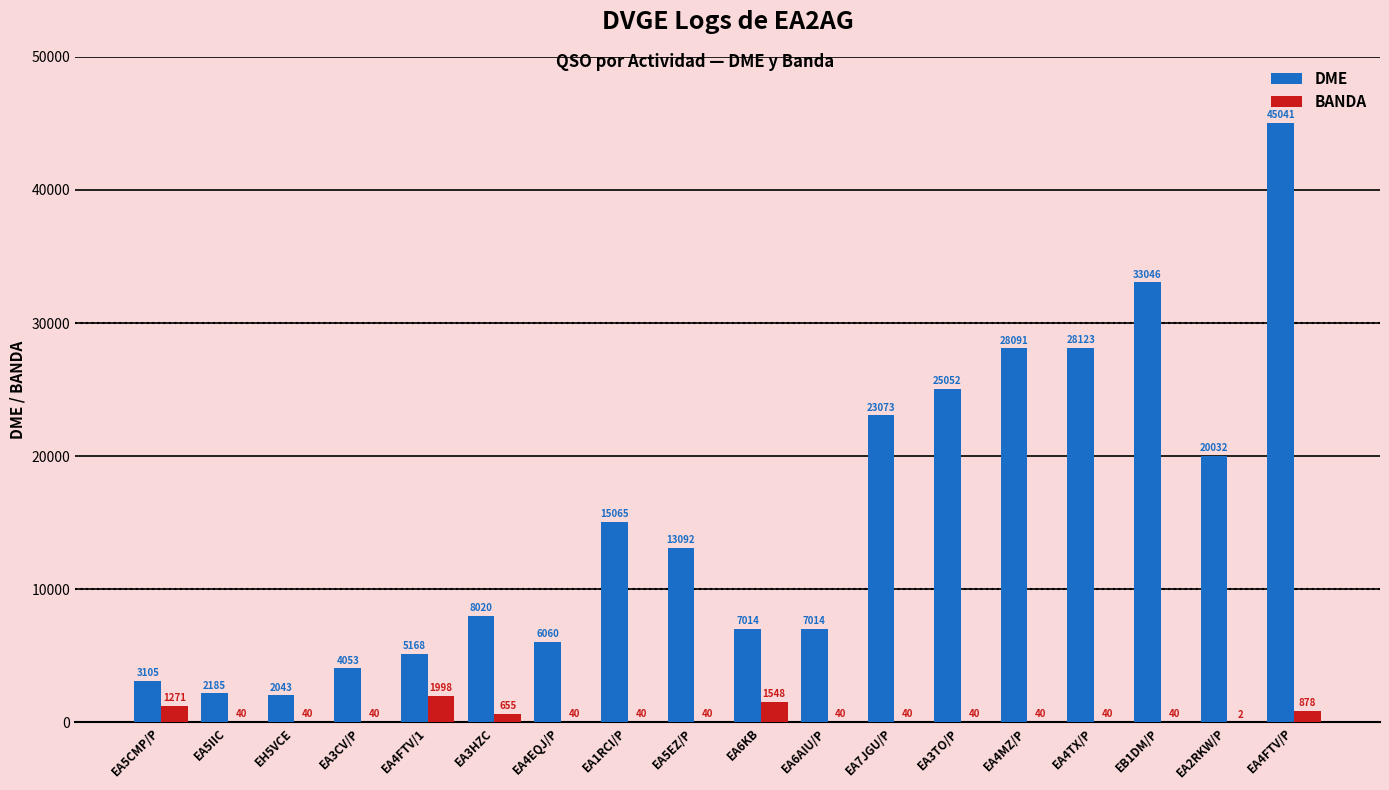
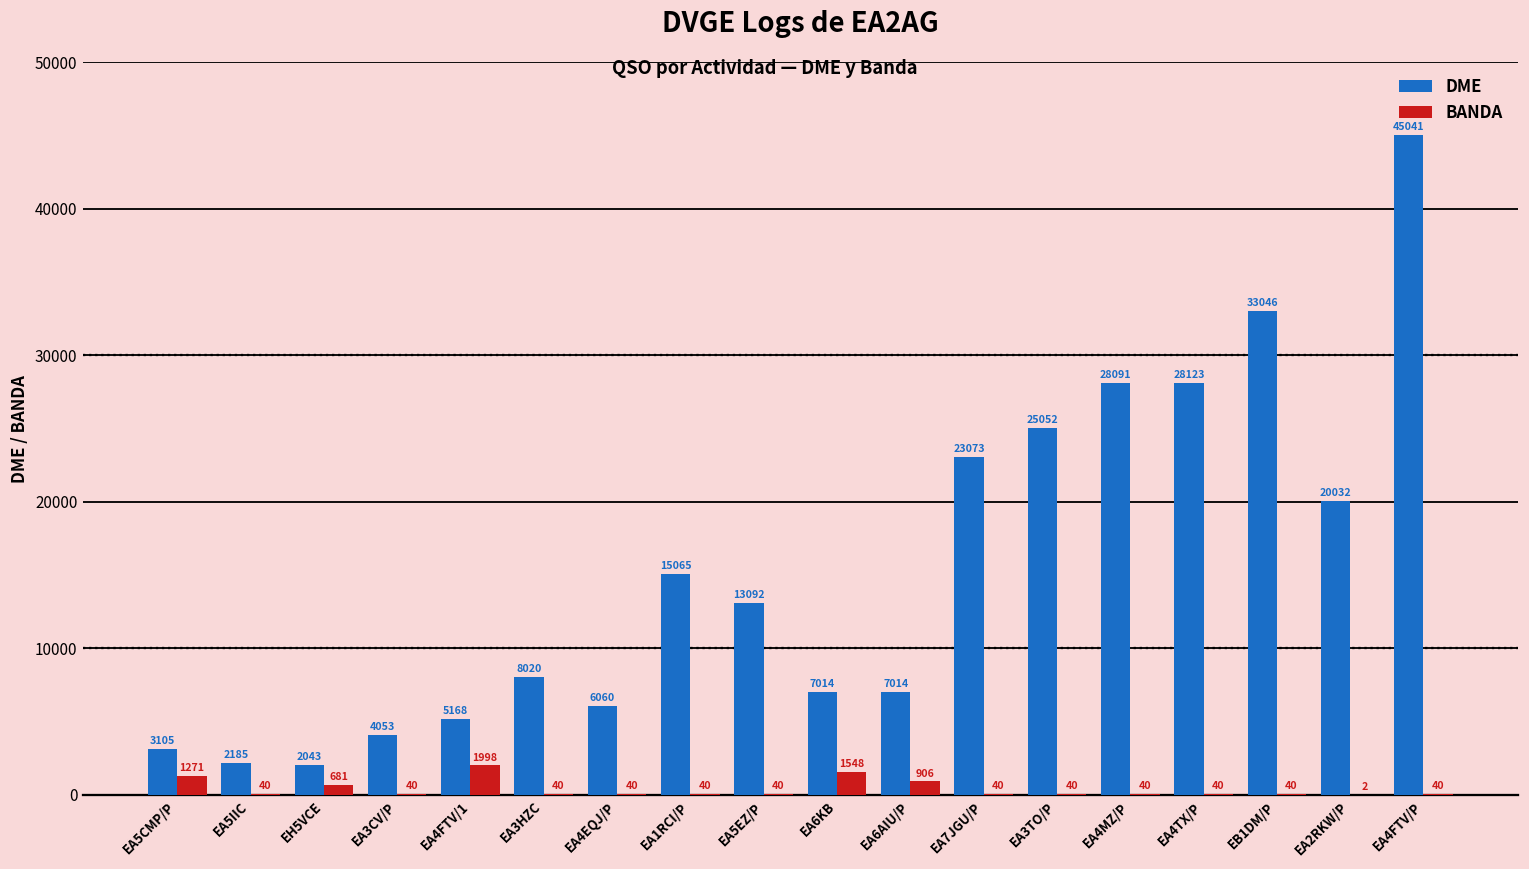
  {
    "DME": {
      "EA5CMP/P": 3105,
      "EA5IIC": 2185,
      "EH5VCE": 2043,
      "EA3CV/P": 4053,
      "EA4FTV/1": 5168,
      "EA3HZC": 8020,
      "EA4EQJ/P": 6060,
      "EA1RCI/P": 15065,
      "EA5EZ/P": 13092,
      "EA6KB": 7014,
      "EA6AIU/P": 7014,
      "EA7JGU/P": 23073,
      "EA3TO/P": 25052,
      "EA4MZ/P": 28091,
      "EA4TX/P": 28123,
      "EB1DM/P": 33046,
      "EA2RKW/P": 20032,
      "EA4FTV/P": 45041
    },
    "BANDA": {
      "EA5CMP/P": 1271,
      "EA5IIC": 40,
-     "EH5VCE": 40,
+     "EH5VCE": 681,
      "EA3CV/P": 40,
      "EA4FTV/1": 1998,
-     "EA3HZC": 655,
+     "EA3HZC": 40,
      "EA4EQJ/P": 40,
      "EA1RCI/P": 40,
      "EA5EZ/P": 40,
      "EA6KB": 1548,
-     "EA6AIU/P": 40,
+     "EA6AIU/P": 906,
      "EA7JGU/P": 40,
      "EA3TO/P": 40,
      "EA4MZ/P": 40,
      "EA4TX/P": 40,
      "EB1DM/P": 40,
      "EA2RKW/P": 2,
-     "EA4FTV/P": 878
+     "EA4FTV/P": 40
    }
  }
